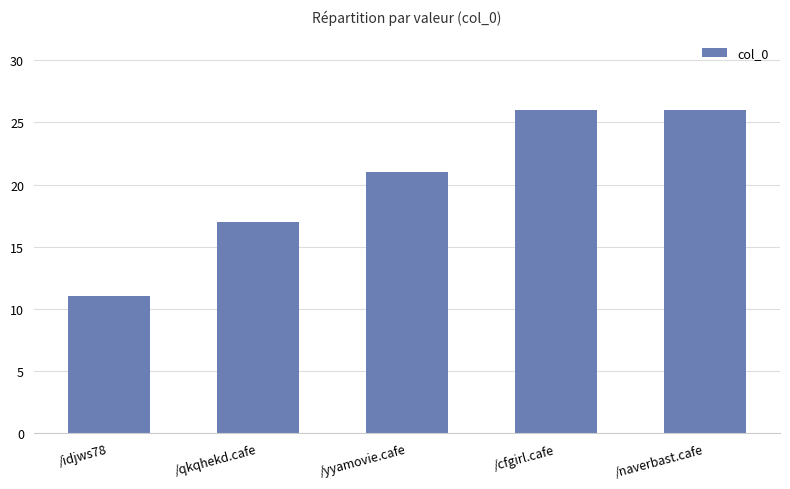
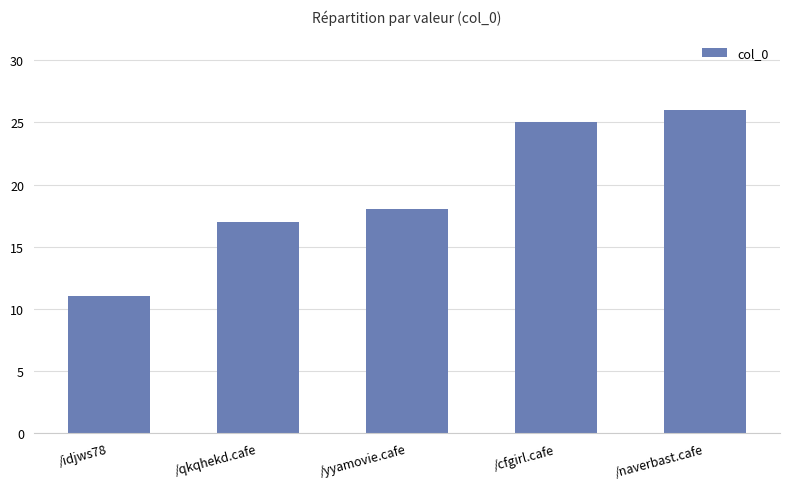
  {
    "/idjws78": 11,
    "/qkqhekd.cafe": 17,
-   "/yyamovie.cafe": 21,
-   "/cfgirl.cafe": 26,
+   "/yyamovie.cafe": 18,
+   "/cfgirl.cafe": 25,
    "/naverbast.cafe": 26
  }
